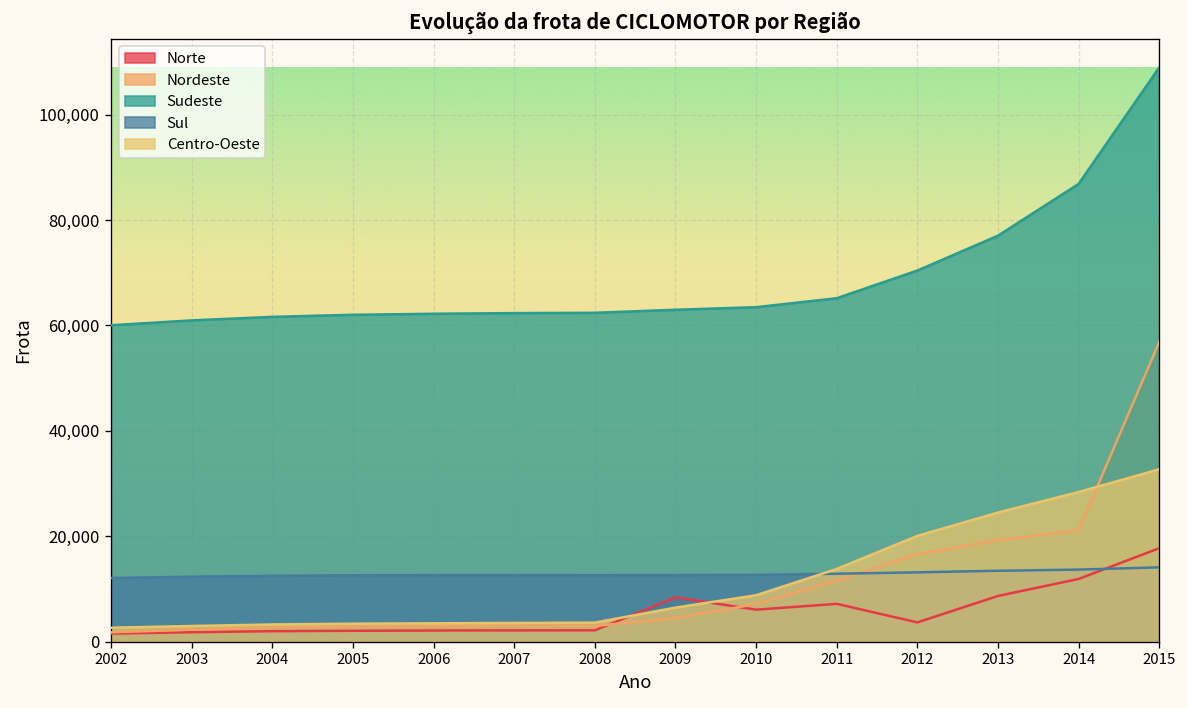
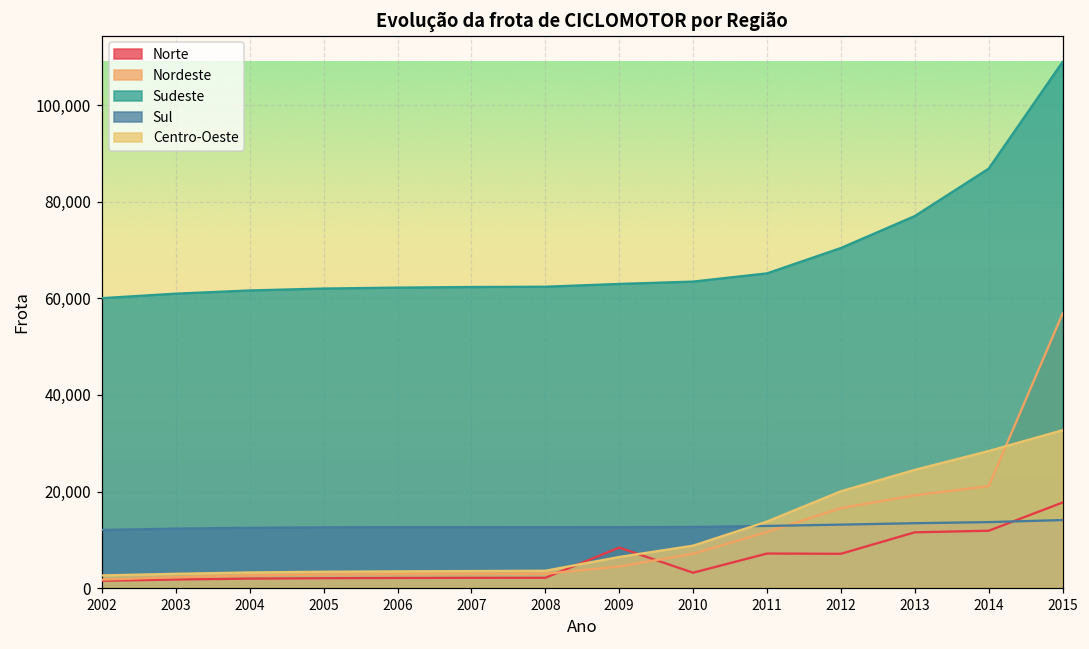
  {
    "Norte": {
      "2004": "2,000",
      "2005": "2,000",
      "2006": "2,000",
      "2007": "2,000",
      "2008": "2,000",
      "2009": "8,000",
-     "2010": "6,000",
+     "2010": "3,000",
      "2011": "7,000",
-     "2012": "4,000",
-     "2013": "9,000",
+     "2012": "7,000",
+     "2013": "12,000",
      "2014": "12,000",
      "2015": "18,000"
    }
  }
